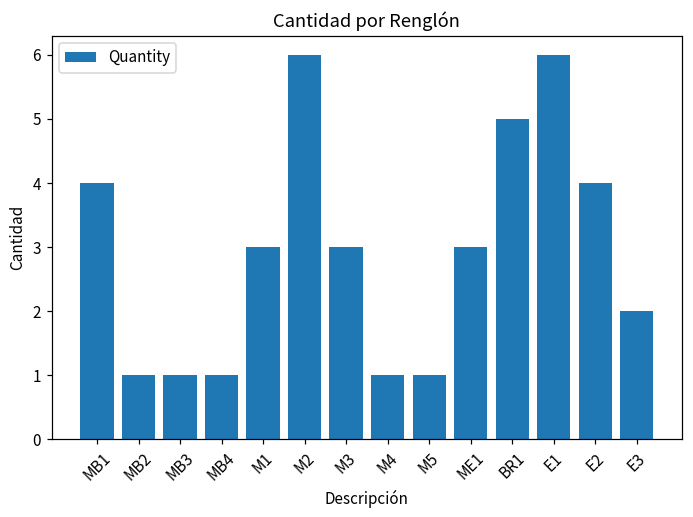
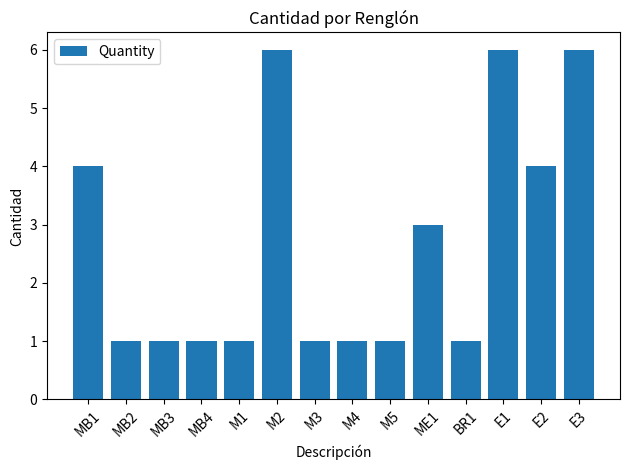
  {
    "MB1": 4,
    "MB2": 1,
    "MB3": 1,
    "MB4": 1,
-   "M1": 3,
+   "M1": 1,
    "M2": 6,
-   "M3": 3,
+   "M3": 1,
    "M4": 1,
    "M5": 1,
    "ME1": 3,
-   "BR1": 5,
+   "BR1": 1,
    "E1": 6,
    "E2": 4,
-   "E3": 2
+   "E3": 6
  }
